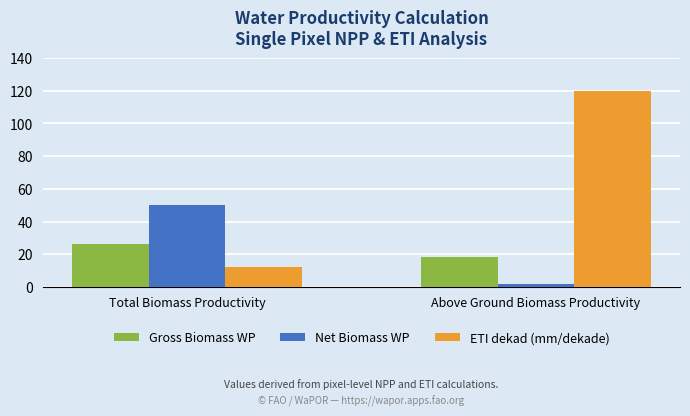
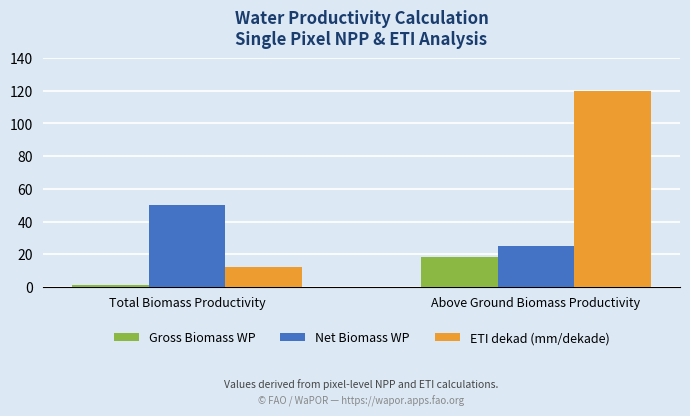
  {
    "Gross Biomass WP": {
-     "Total Biomass Productivity": 27,
+     "Total Biomass Productivity": 1,
      "Above Ground Biomass Productivity": 18
    },
    "Net Biomass WP": {
      "Total Biomass Productivity": 50,
-     "Above Ground Biomass Productivity": 2
+     "Above Ground Biomass Productivity": 25
    },
    "ETI dekad (mm/dekade)": {
      "Total Biomass Productivity": 12,
      "Above Ground Biomass Productivity": 120
    }
  }
